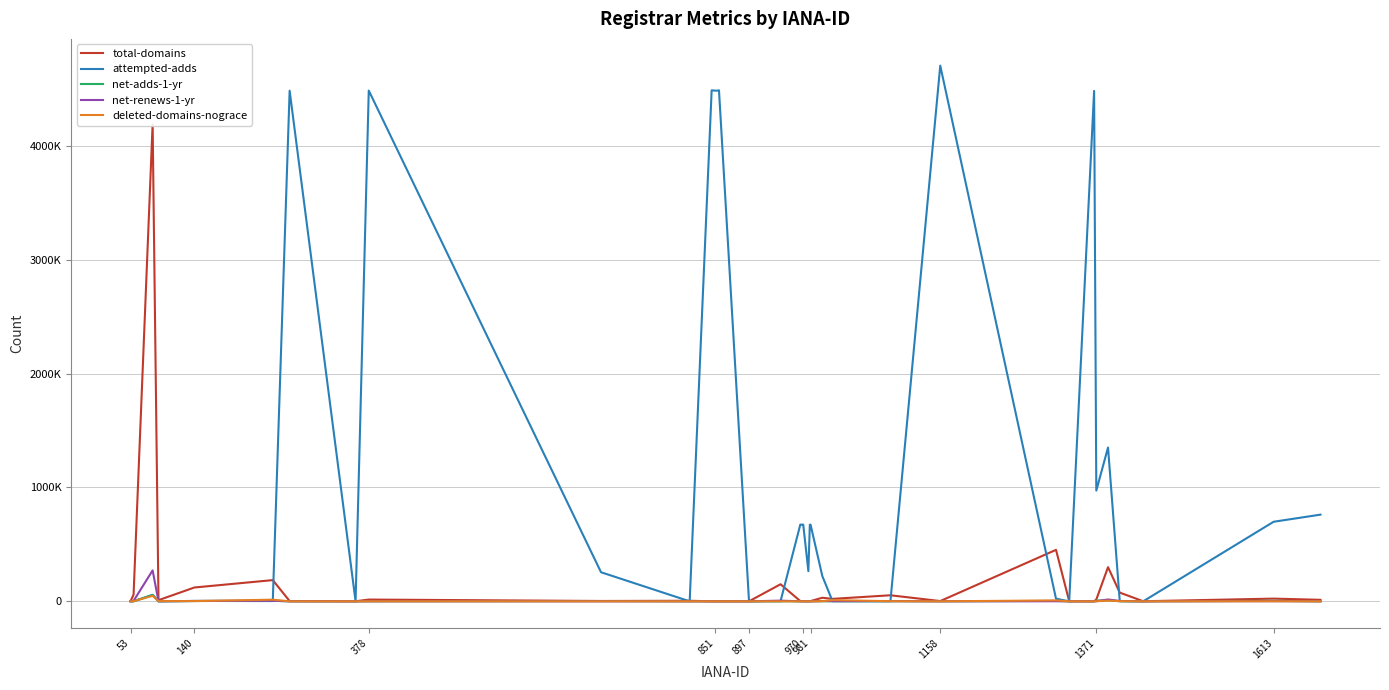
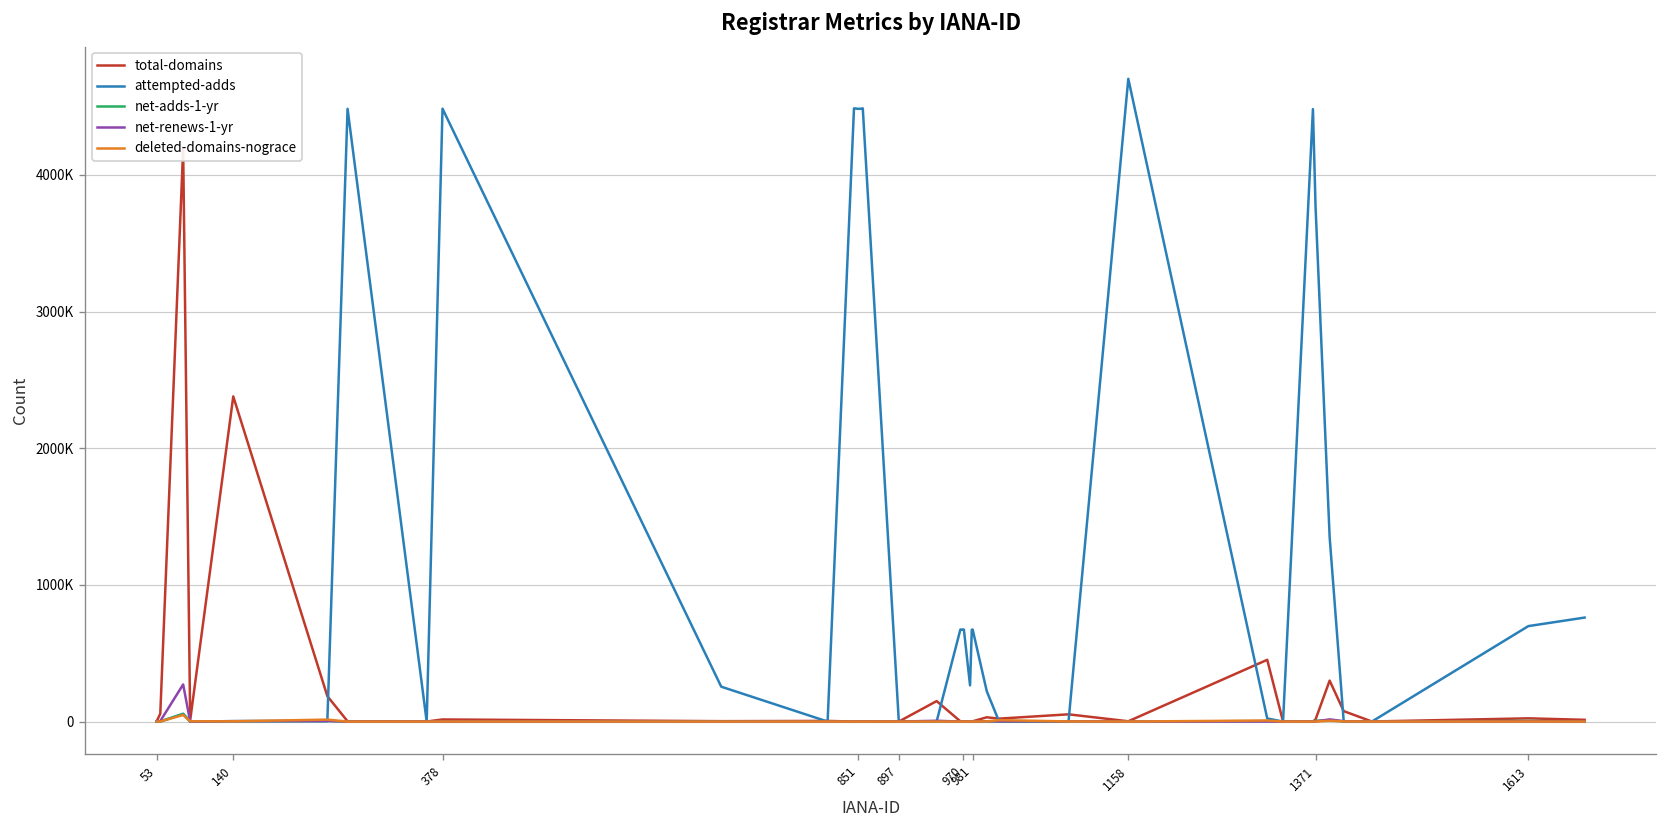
  {
    "total-domains": {
-     "140": 120000
+     "140": 2380000
    },
    "attempted-adds": {
      "378": 4480000,
      "851": 4480000,
      "970": 670000,
      "981": 670000,
      "1158": 4700000,
-     "1371": 970000,
+     "1371": 3760000,
      "1613": 700000
    }
  }
